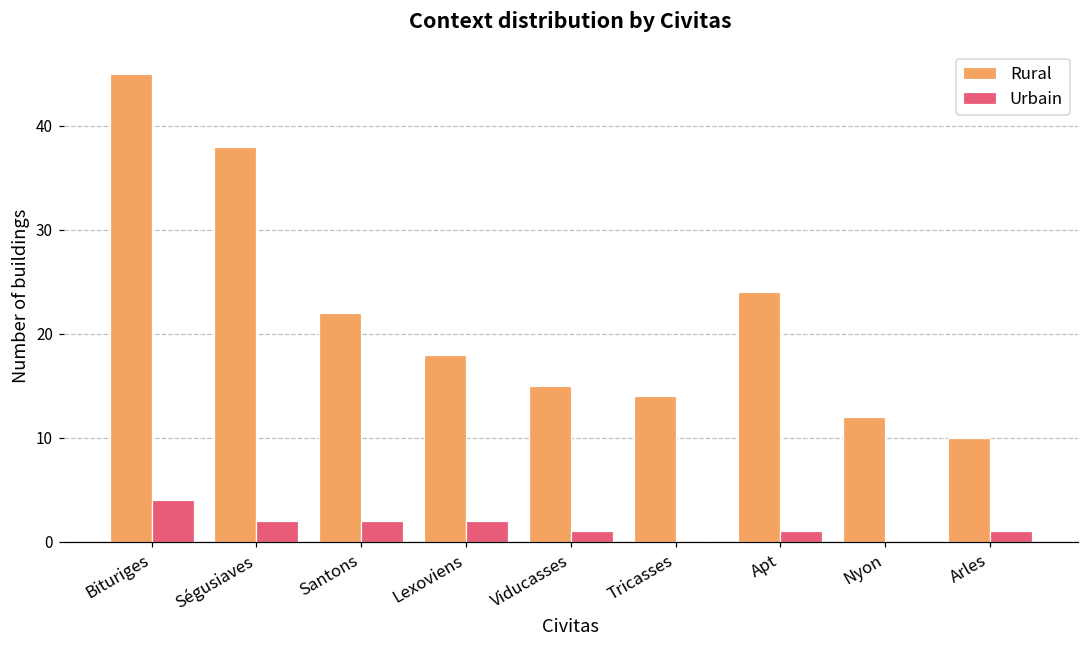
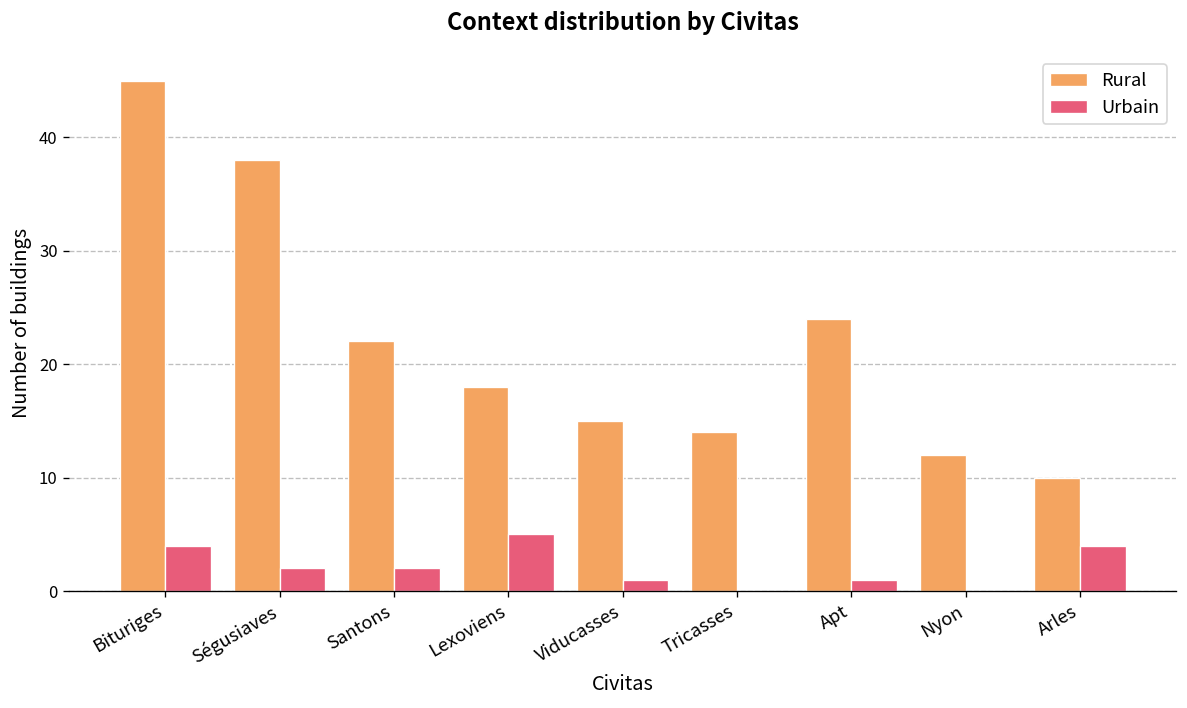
  {
    "Rural": {
      "Bituriges": 45,
      "Ségusiaves": 38,
      "Santons": 22,
      "Lexoviens": 18,
      "Viducasses": 15,
      "Tricasses": 14,
      "Apt": 24,
      "Nyon": 12,
      "Arles": 10
    },
    "Urbain": {
      "Bituriges": 4,
      "Ségusiaves": 2,
      "Santons": 2,
-     "Lexoviens": 2,
+     "Lexoviens": 5,
      "Viducasses": 1,
      "Tricasses": 0,
      "Apt": 1,
      "Nyon": 0,
-     "Arles": 1
+     "Arles": 4
    }
  }
